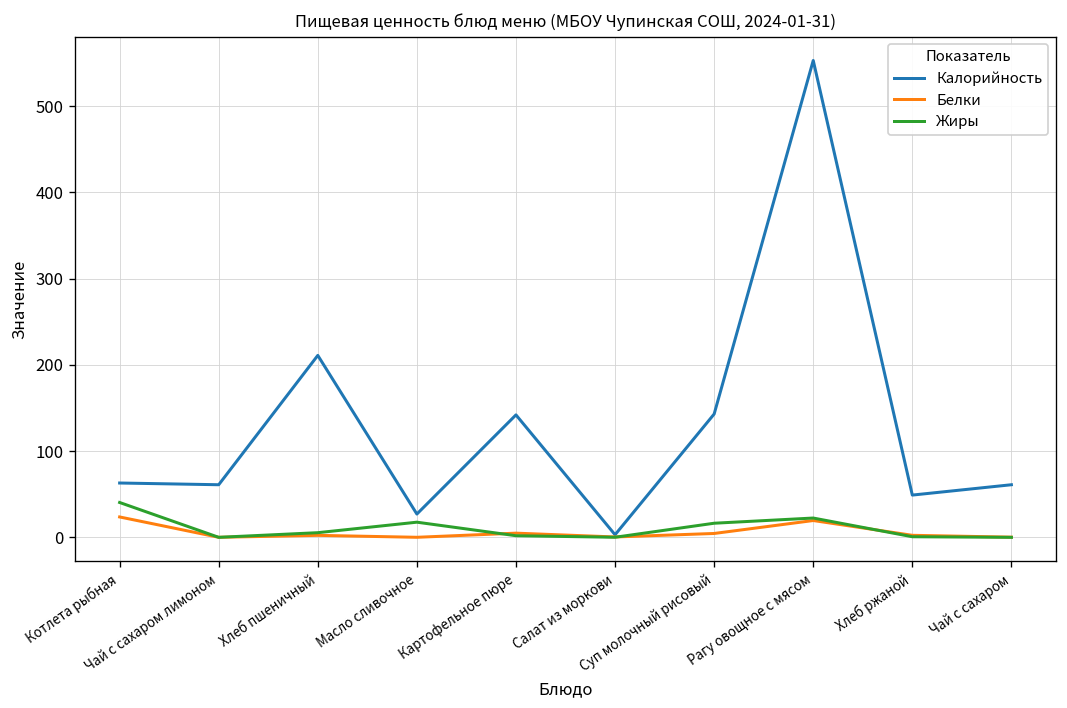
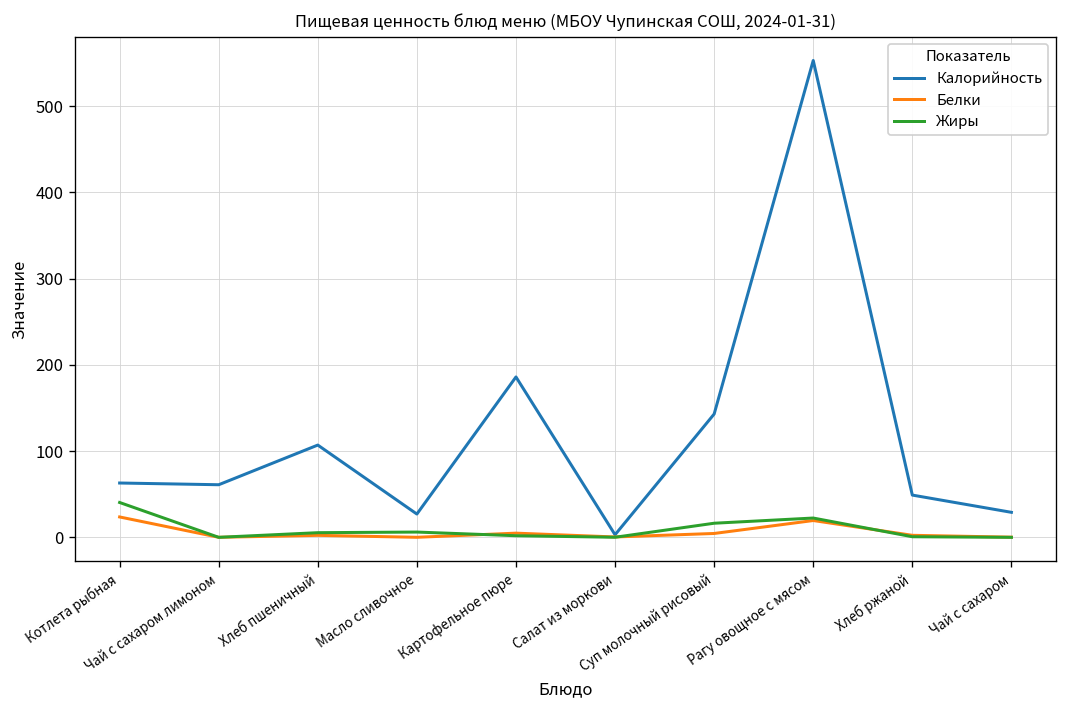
  {
    "Калорийность": {
      "Котлета рыбная": 60,
      "Чай с сахаром лимоном": 60,
-     "Хлеб пшеничный": 210,
+     "Хлеб пшеничный": 110,
      "Масло сливочное": 30,
-     "Картофельное пюре": 140,
+     "Картофельное пюре": 190,
      "Суп молочный рисовый": 140,
      "Рагу овощное с мясом": 550,
      "Хлеб ржаной": 50,
-     "Чай с сахаром": 60
+     "Чай с сахаром": 30
    },
    "Белки": {
      "Котлета рыбная": 20,
      "Масло сливочное": 0,
      "Суп молочный рисовый": 0
    },
    "Жиры": {
      "Котлета рыбная": 40,
-     "Масло сливочное": 20,
+     "Масло сливочное": 10,
      "Суп молочный рисовый": 20
    }
  }
